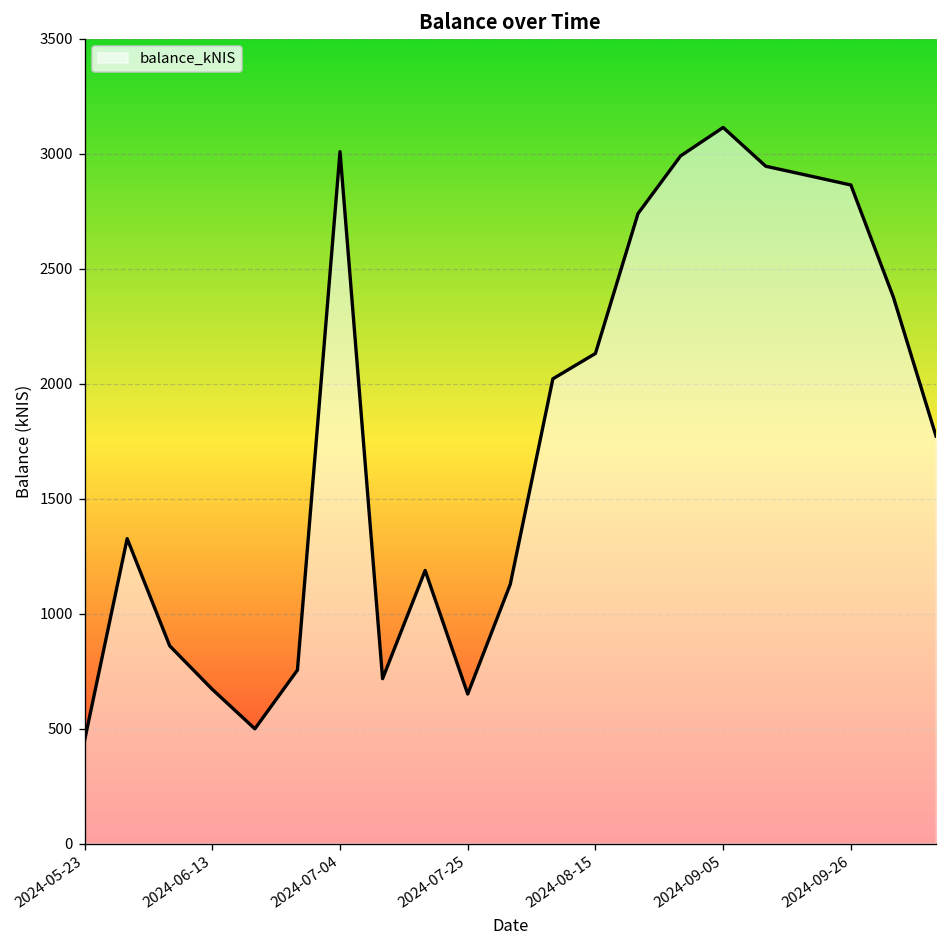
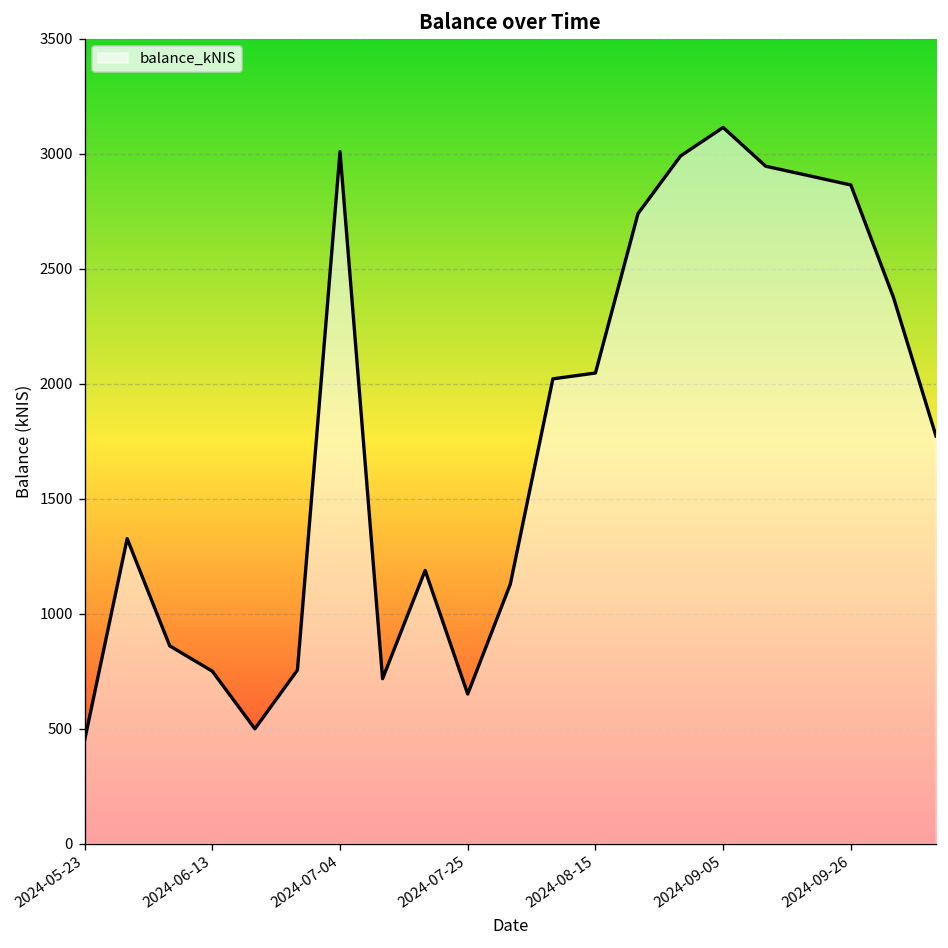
  {
    "2024-05-23": 450,
-   "2024-06-13": 670,
+   "2024-06-13": 750,
    "2024-07-04": 3010,
    "2024-07-25": 650,
-   "2024-08-15": 2130,
+   "2024-08-15": 2050,
    "2024-09-05": 3110,
    "2024-09-26": 2860
  }
